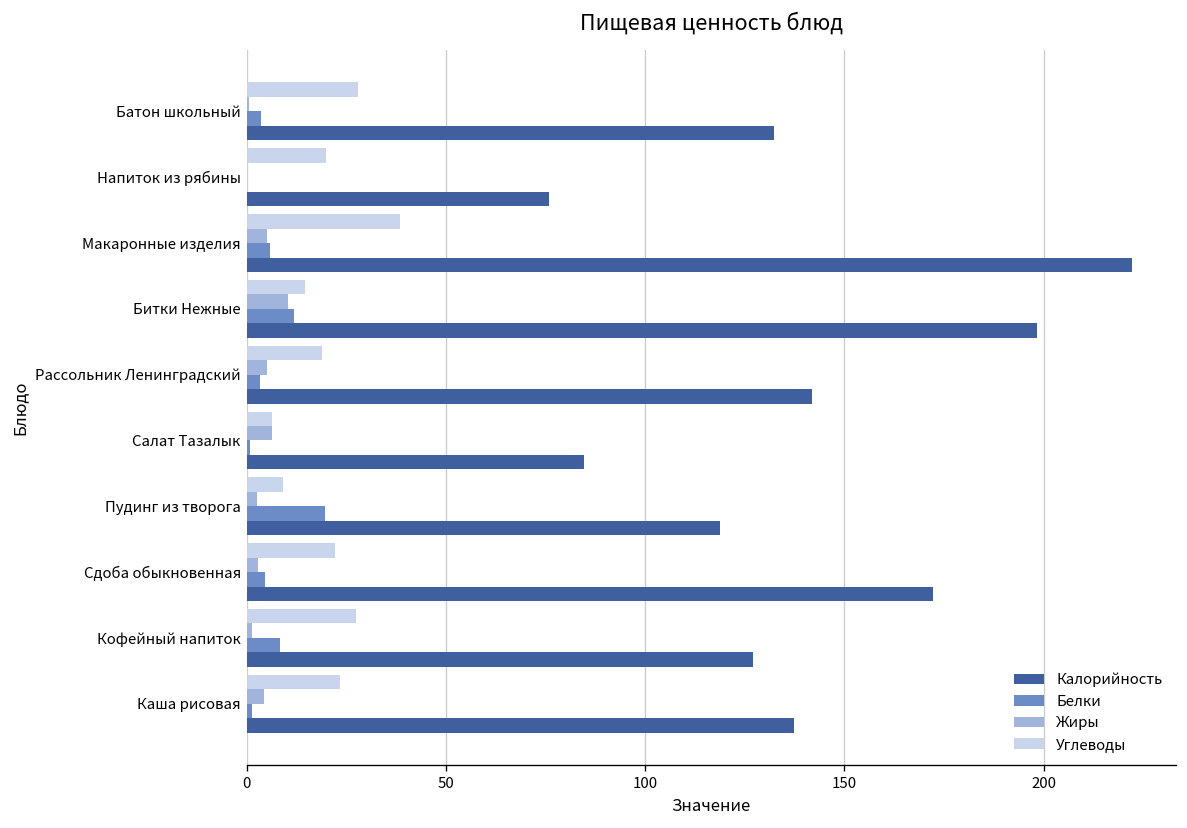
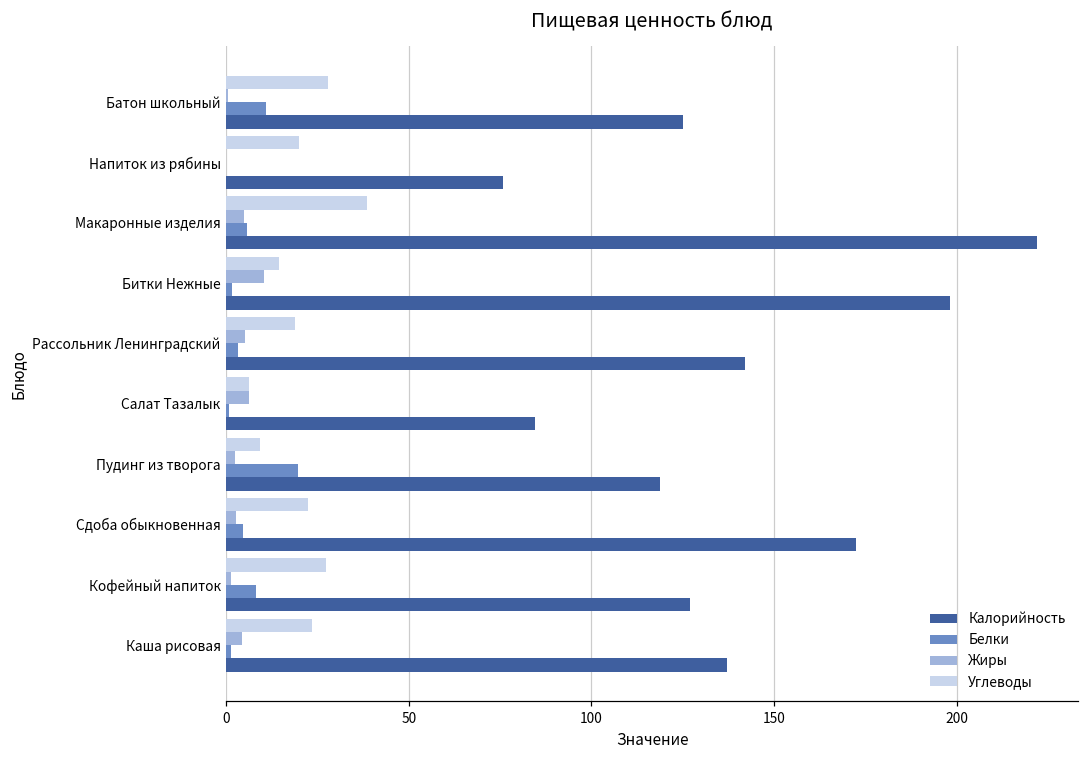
  {
    "Калорийность": {
-     "Батон школьный": 132,
+     "Батон школьный": 125,
      "Напиток из рябины": 76,
      "Макаронные изделия": 222,
      "Битки Нежные": 198,
      "Рассольник Ленинградский": 142,
      "Салат Тазалык": 85,
      "Пудинг из творога": 119,
      "Сдоба обыкновенная": 172,
      "Кофейный напиток": 127,
      "Каша рисовая": 137
    },
    "Белки": {
-     "Батон школьный": 4,
+     "Батон школьный": 11,
      "Напиток из рябины": 0,
      "Макаронные изделия": 6,
-     "Битки Нежные": 12,
+     "Битки Нежные": 2,
      "Рассольник Ленинградский": 3,
      "Салат Тазалык": 1,
      "Пудинг из творога": 20,
      "Сдоба обыкновенная": 5,
      "Кофейный напиток": 8,
      "Каша рисовая": 1
    }
  }
